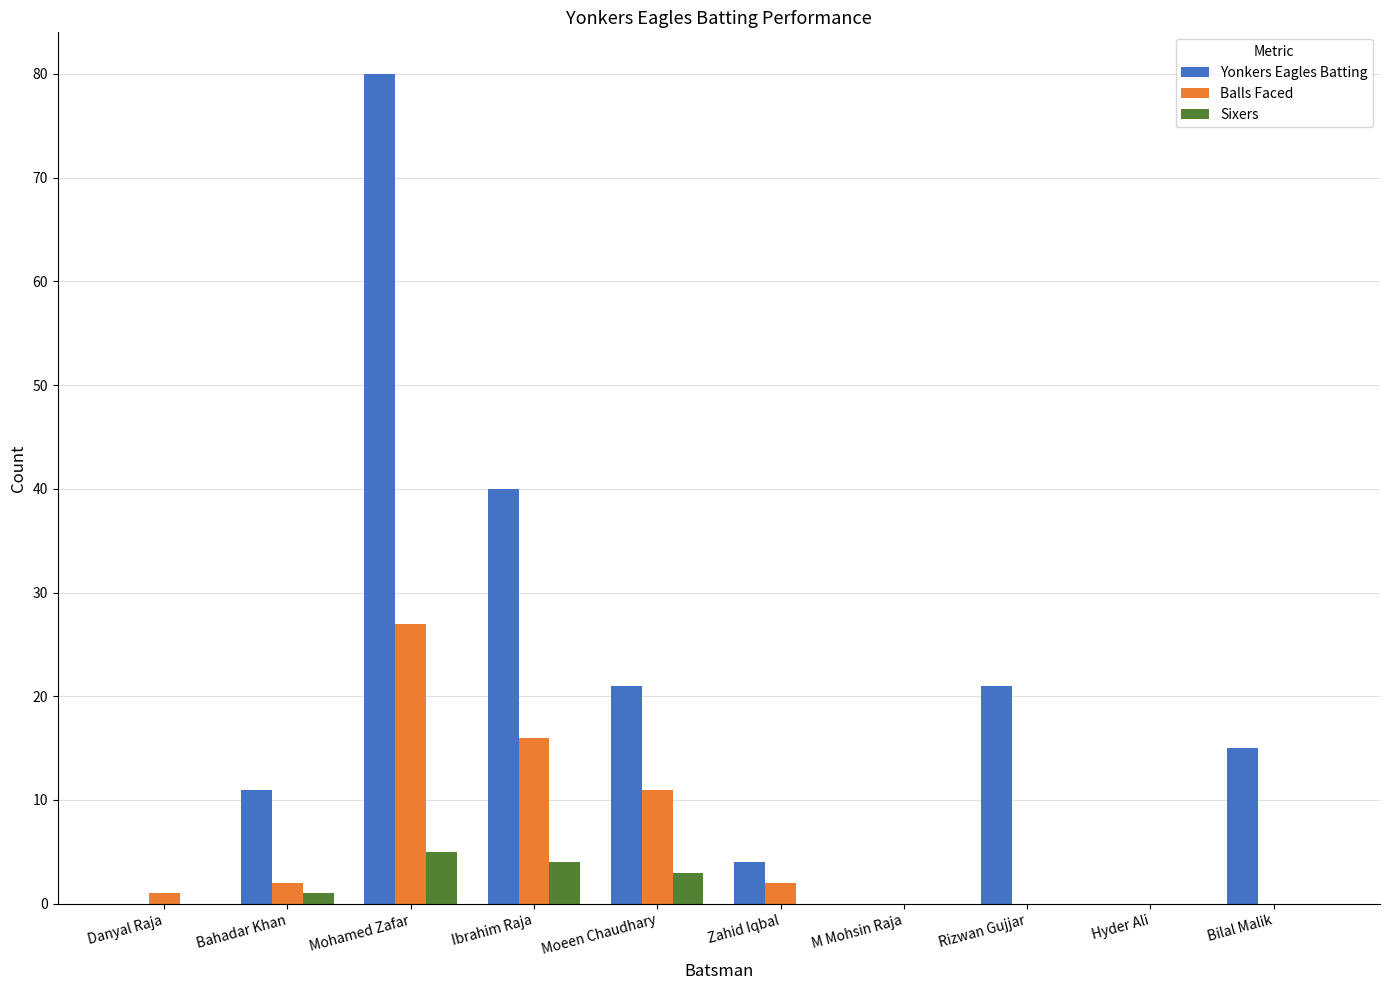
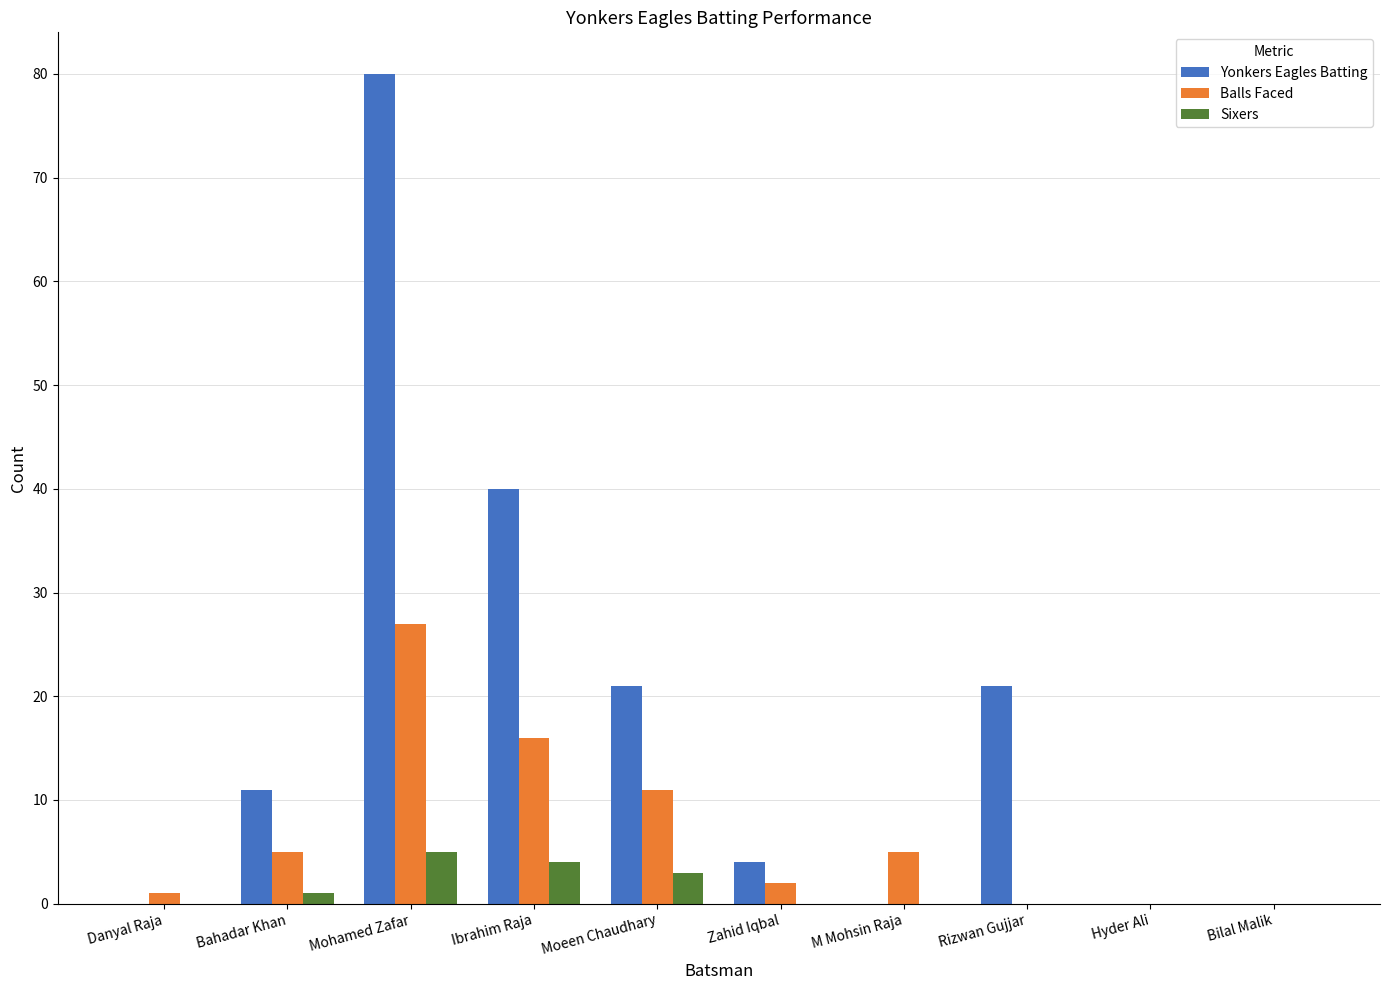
  {
    "Yonkers Eagles Batting": {
      "Danyal Raja": 0,
      "Bahadar Khan": 11,
      "Mohamed Zafar": 80,
      "Ibrahim Raja": 40,
      "Moeen Chaudhary": 21,
      "Zahid Iqbal": 4,
      "M Mohsin Raja": 0,
      "Rizwan Gujjar": 21,
      "Hyder Ali": 0,
-     "Bilal Malik": 15
+     "Bilal Malik": 0
    },
    "Balls Faced": {
      "Danyal Raja": 1,
-     "Bahadar Khan": 2,
+     "Bahadar Khan": 5,
      "Mohamed Zafar": 27,
      "Ibrahim Raja": 16,
      "Moeen Chaudhary": 11,
      "Zahid Iqbal": 2,
-     "M Mohsin Raja": 0,
+     "M Mohsin Raja": 5,
      "Rizwan Gujjar": 0,
      "Hyder Ali": 0,
      "Bilal Malik": 0
    },
    "Sixers": {
      "Danyal Raja": 0,
      "Bahadar Khan": 1,
      "Mohamed Zafar": 5,
      "Ibrahim Raja": 4,
      "Moeen Chaudhary": 3,
      "Zahid Iqbal": 0,
      "M Mohsin Raja": 0,
      "Rizwan Gujjar": 0,
      "Hyder Ali": 0,
      "Bilal Malik": 0
    }
  }
